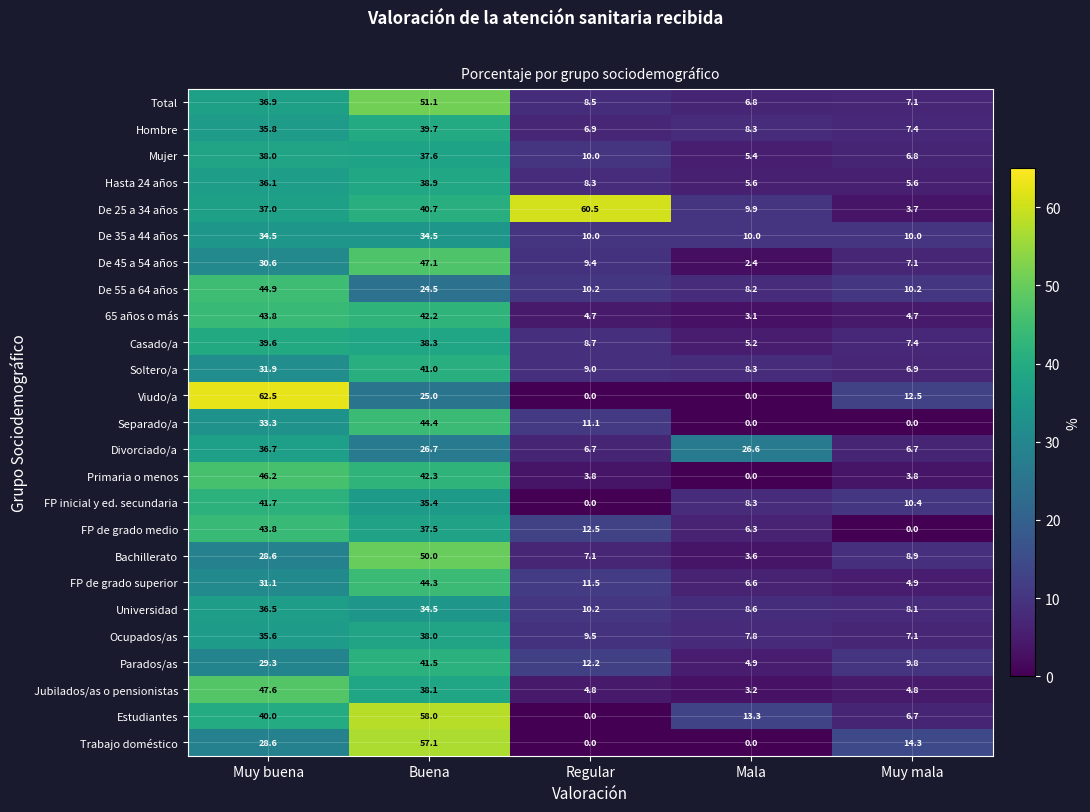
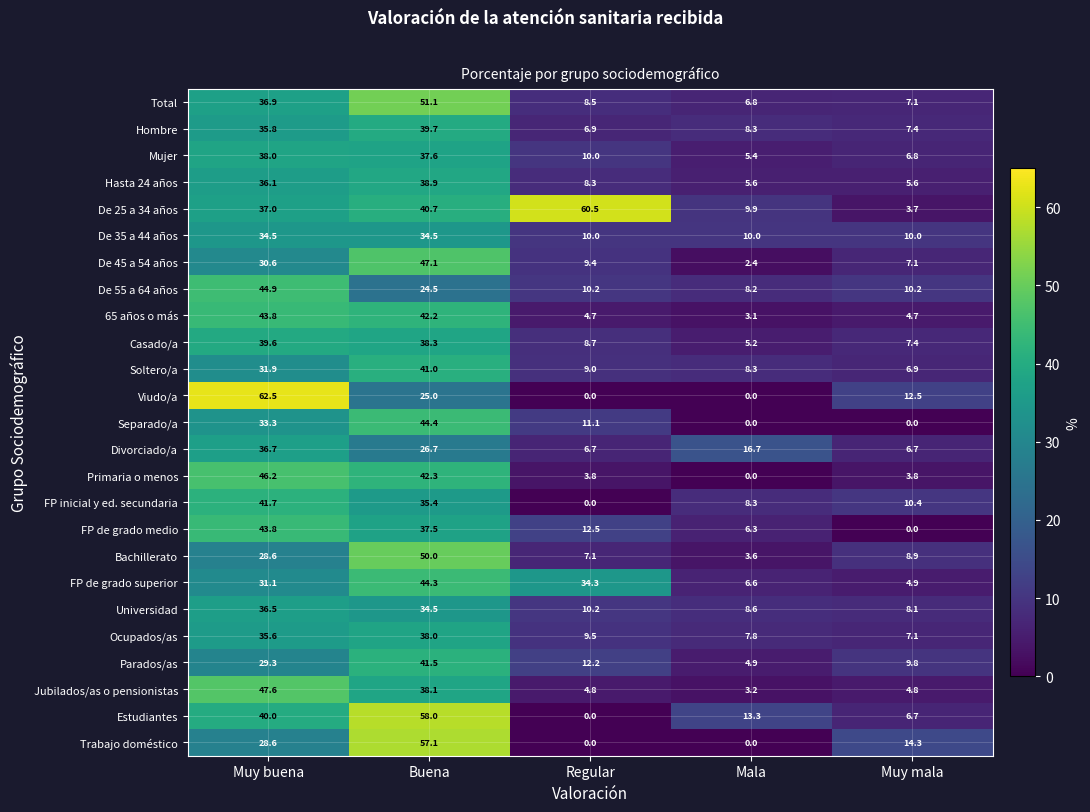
  {
    "Total": {
      "Muy buena": 36.9,
      "Buena": 51.1,
      "Regular": 8.5,
      "Mala": 6.8,
      "Muy mala": 7.1
    },
    "Hombre": {
      "Muy buena": 35.8,
      "Buena": 39.7,
      "Regular": 6.9,
      "Mala": 8.3,
      "Muy mala": 7.4
    },
    "Mujer": {
      "Muy buena": 38.0,
      "Buena": 37.6,
      "Regular": 10.0,
      "Mala": 5.4,
      "Muy mala": 6.8
    },
    "Hasta 24 años": {
      "Muy buena": 36.1,
      "Buena": 38.9,
      "Regular": 8.3,
      "Mala": 5.6,
      "Muy mala": 5.6
    },
    "De 25 a 34 años": {
      "Muy buena": 37.0,
      "Buena": 40.7,
      "Regular": 60.5,
      "Mala": 9.9,
      "Muy mala": 3.7
    },
    "De 35 a 44 años": {
      "Muy buena": 34.5,
      "Buena": 34.5,
      "Regular": 10.0,
      "Mala": 10.0,
      "Muy mala": 10.0
    },
    "De 45 a 54 años": {
      "Muy buena": 30.6,
      "Buena": 47.1,
      "Regular": 9.4,
      "Mala": 2.4,
      "Muy mala": 7.1
    },
    "De 55 a 64 años": {
      "Muy buena": 44.9,
      "Buena": 24.5,
      "Regular": 10.2,
      "Mala": 8.2,
      "Muy mala": 10.2
    },
    "65 años o más": {
      "Muy buena": 43.8,
      "Buena": 42.2,
      "Regular": 4.7,
      "Mala": 3.1,
      "Muy mala": 4.7
    },
    "Casado/a": {
      "Muy buena": 39.6,
      "Buena": 38.3,
      "Regular": 8.7,
      "Mala": 5.2,
      "Muy mala": 7.4
    },
    "Soltero/a": {
      "Muy buena": 31.9,
      "Buena": 41.0,
      "Regular": 9.0,
      "Mala": 8.3,
      "Muy mala": 6.9
    },
    "Viudo/a": {
      "Muy buena": 62.5,
      "Buena": 25.0,
      "Regular": 0.0,
      "Mala": 0.0,
      "Muy mala": 12.5
    },
    "Separado/a": {
      "Muy buena": 33.3,
      "Buena": 44.4,
      "Regular": 11.1,
      "Mala": 0.0,
      "Muy mala": 0.0
    },
    "Divorciado/a": {
      "Muy buena": 36.7,
      "Buena": 26.7,
      "Regular": 6.7,
-     "Mala": 26.6,
+     "Mala": 16.7,
      "Muy mala": 6.7
    },
    "Primaria o menos": {
      "Muy buena": 46.2,
      "Buena": 42.3,
      "Regular": 3.8,
      "Mala": 0.0,
      "Muy mala": 3.8
    },
    "FP inicial y ed. secundaria": {
      "Muy buena": 41.7,
      "Buena": 35.4,
      "Regular": 0.0,
      "Mala": 8.3,
      "Muy mala": 10.4
    },
    "FP de grado medio": {
      "Muy buena": 43.8,
      "Buena": 37.5,
      "Regular": 12.5,
      "Mala": 6.3,
      "Muy mala": 0.0
    },
    "Bachillerato": {
      "Muy buena": 28.6,
      "Buena": 50.0,
      "Regular": 7.1,
      "Mala": 3.6,
      "Muy mala": 8.9
    },
    "FP de grado superior": {
      "Muy buena": 31.1,
      "Buena": 44.3,
-     "Regular": 11.5,
+     "Regular": 34.3,
      "Mala": 6.6,
      "Muy mala": 4.9
    },
    "Universidad": {
      "Muy buena": 36.5,
      "Buena": 34.5,
      "Regular": 10.2,
      "Mala": 8.6,
      "Muy mala": 8.1
    },
    "Ocupados/as": {
      "Muy buena": 35.6,
      "Buena": 38.0,
      "Regular": 9.5,
      "Mala": 7.8,
      "Muy mala": 7.1
    },
    "Parados/as": {
      "Muy buena": 29.3,
      "Buena": 41.5,
      "Regular": 12.2,
      "Mala": 4.9,
      "Muy mala": 9.8
    },
    "Jubilados/as o pensionistas": {
      "Muy buena": 47.6,
      "Buena": 38.1,
      "Regular": 4.8,
      "Mala": 3.2,
      "Muy mala": 4.8
    },
    "Estudiantes": {
      "Muy buena": 40.0,
      "Buena": 58.0,
      "Regular": 0.0,
      "Mala": 13.3,
      "Muy mala": 6.7
    },
    "Trabajo doméstico": {
      "Muy buena": 28.6,
      "Buena": 57.1,
      "Regular": 0.0,
      "Mala": 0.0,
      "Muy mala": 14.3
    }
  }
